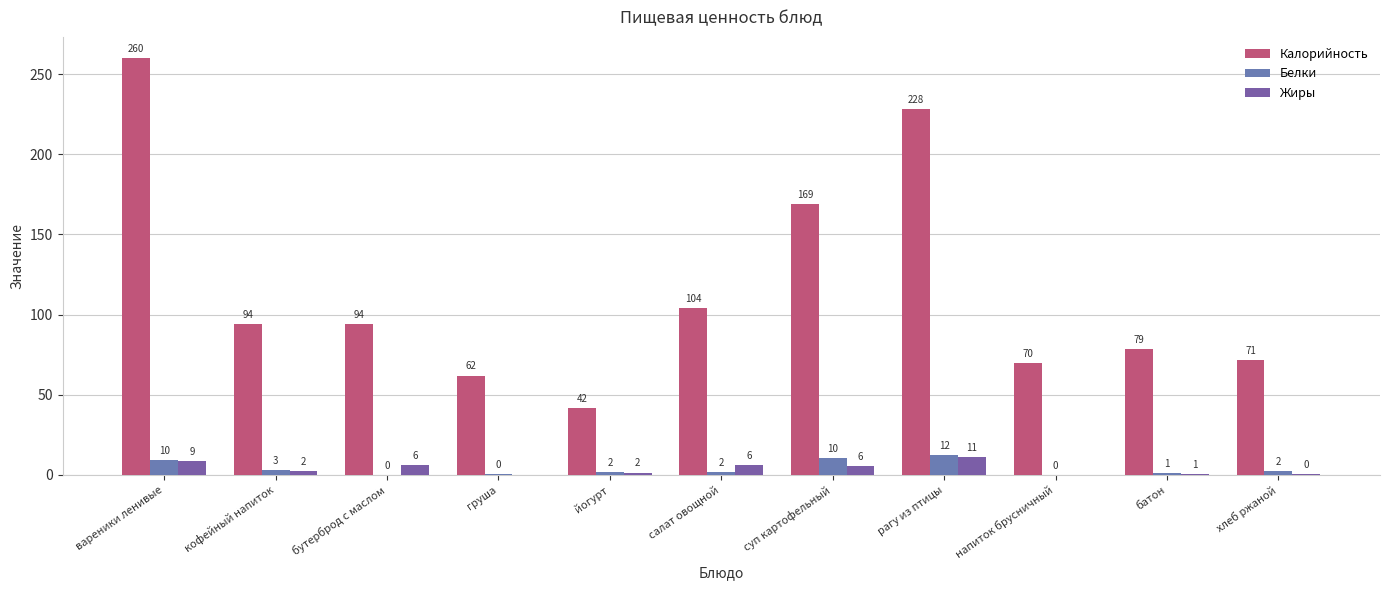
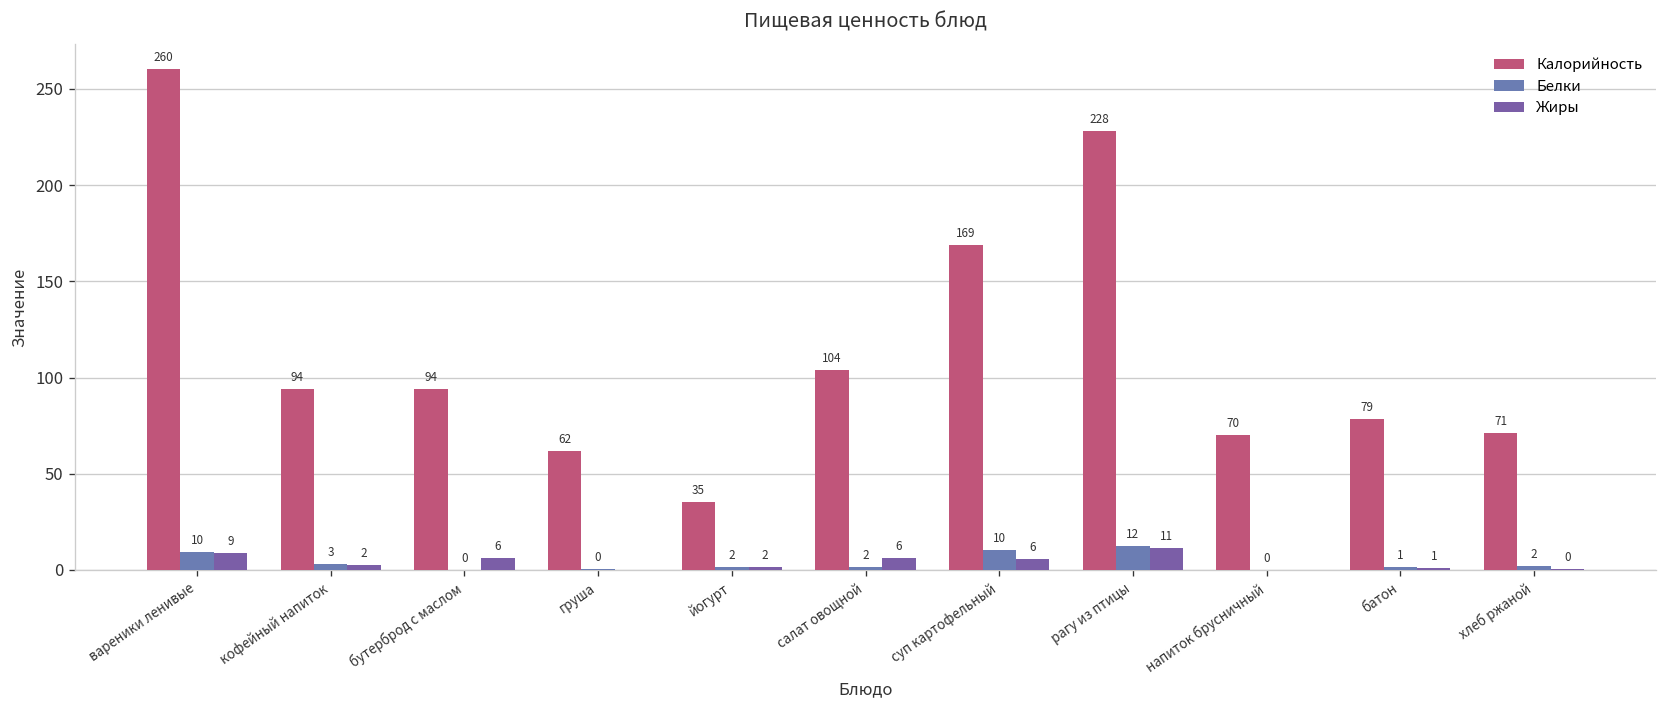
  {
    "Калорийность": {
      "вареники ленивые": 260,
      "кофейный напиток": 94,
      "бутерброд с маслом": 94,
      "груша": 62,
-     "йогурт": 42,
+     "йогурт": 35,
      "салат овощной": 104,
      "суп картофельный": 169,
      "рагу из птицы": 228,
      "напиток брусничный": 70,
      "батон": 79,
      "хлеб ржаной": 71
    }
  }
